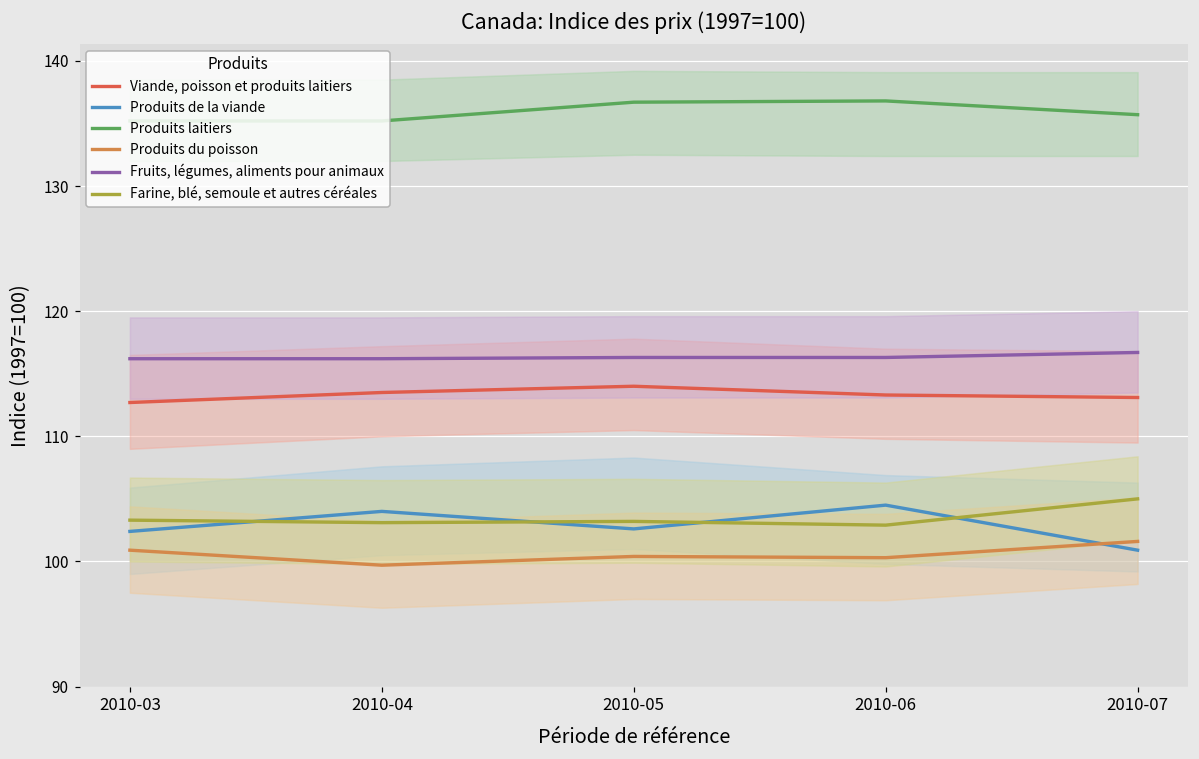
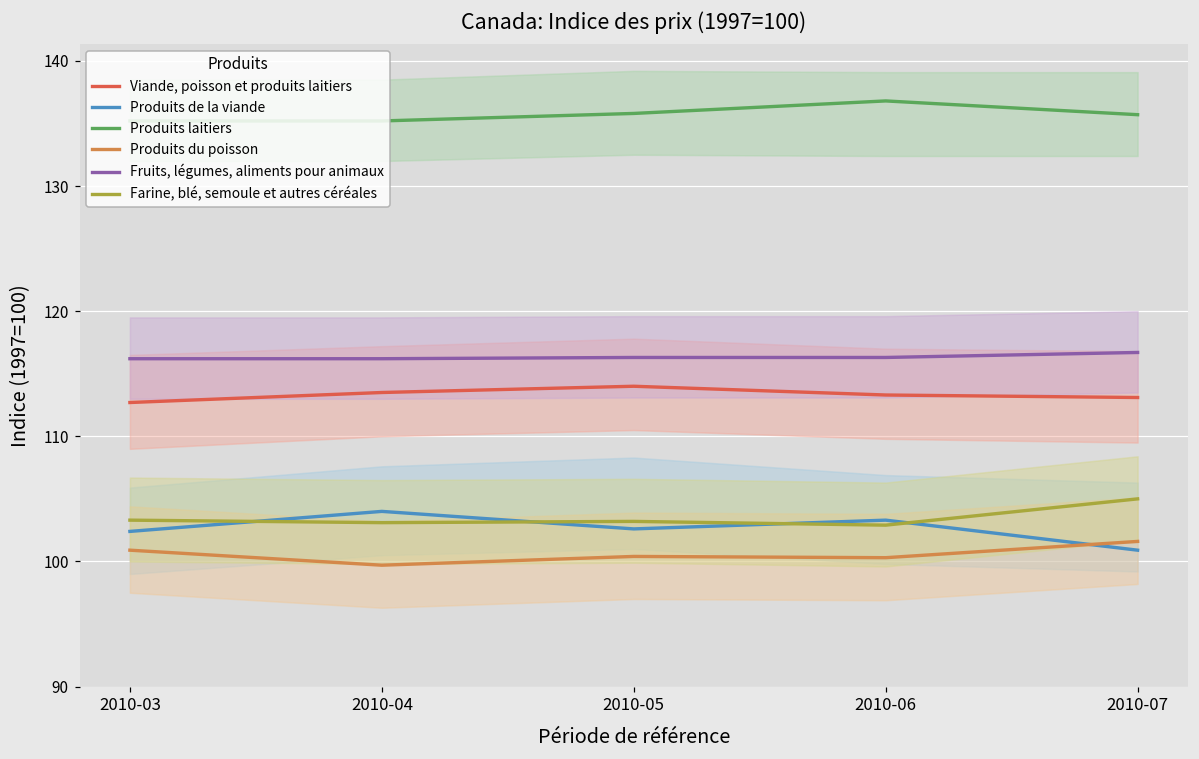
  {
    "Produits de la viande": {
      "2010-03": 102.4,
      "2010-04": 104.0,
      "2010-05": 102.6,
-     "2010-06": 104.5,
+     "2010-06": 103.3,
      "2010-07": 100.9
    },
    "Produits laitiers": {
-     "2010-05": 136.7,
+     "2010-05": 135.8,
      "2010-06": 136.8,
      "2010-07": 135.7
    },
    "Fruits, légumes, aliments pour animaux": {
      "2010-03": 116.2,
      "2010-04": 116.2,
      "2010-05": 116.3,
      "2010-06": 116.3
    }
  }
